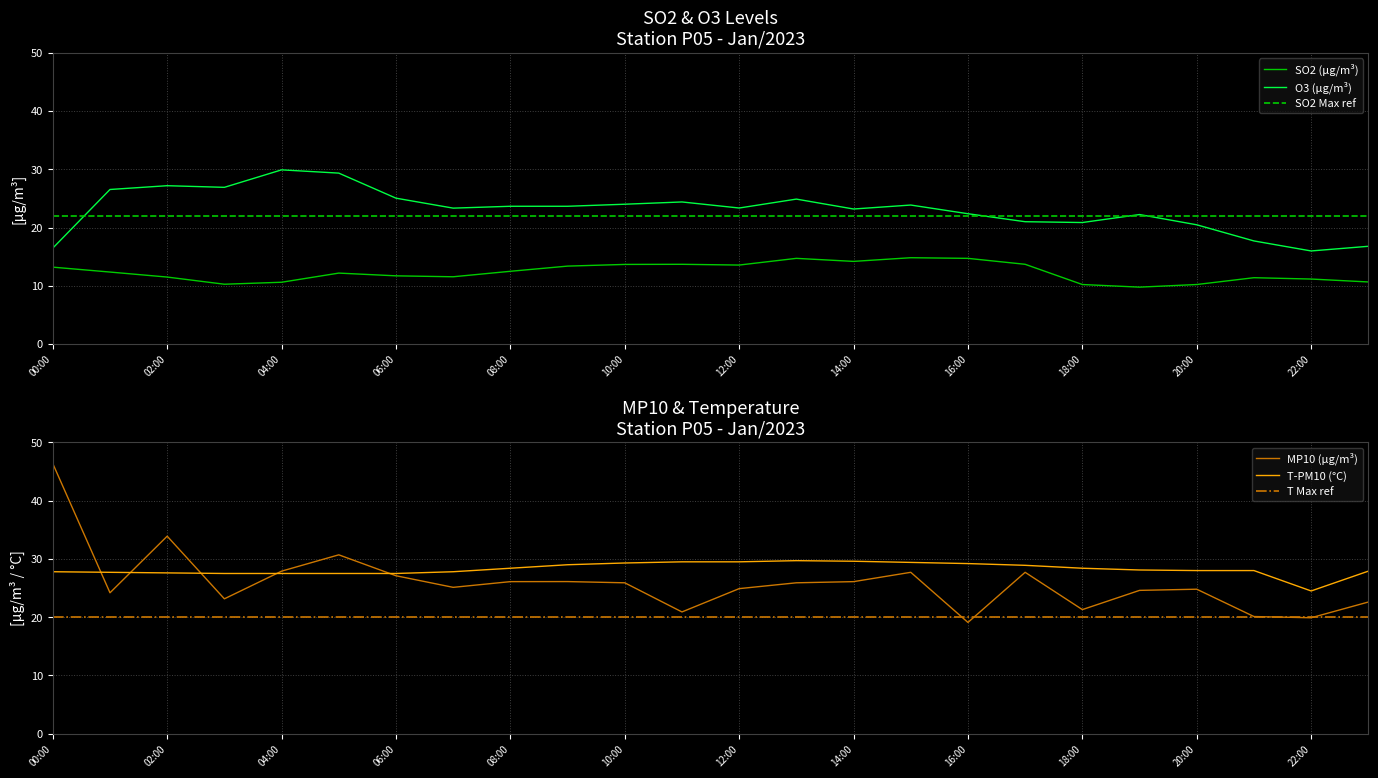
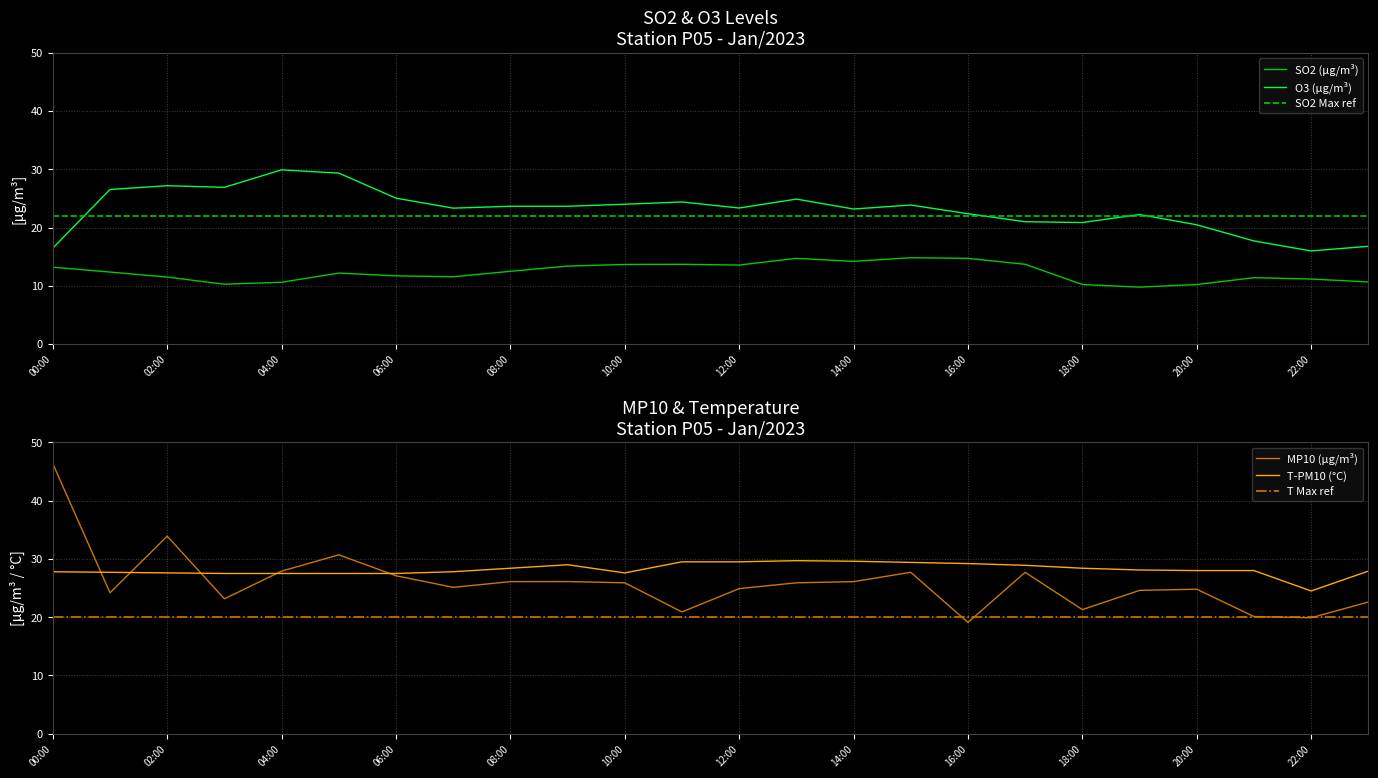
  {
    "SO2 & O3 Levels Station P05 - Jan/2023": {
      "O3 (µg/m³)": {
        "00:00": 16,
        "02:00": 27,
        "04:00": 30,
        "06:00": 25,
        "08:00": 24,
        "10:00": 24,
        "12:00": 23,
        "14:00": 23,
        "18:00": 21,
        "20:00": 20,
        "22:00": 16
      }
    },
    "MP10 & Temperature Station P05 - Jan/2023": {
      "T-PM10 (°C)": {
        "00:00": 28,
        "02:00": 28,
        "08:00": 28,
-       "10:00": 29,
+       "10:00": 28,
        "12:00": 30,
        "14:00": 30,
        "16:00": 29,
        "18:00": 28,
        "20:00": 28,
        "22:00": 25
      }
    }
  }
